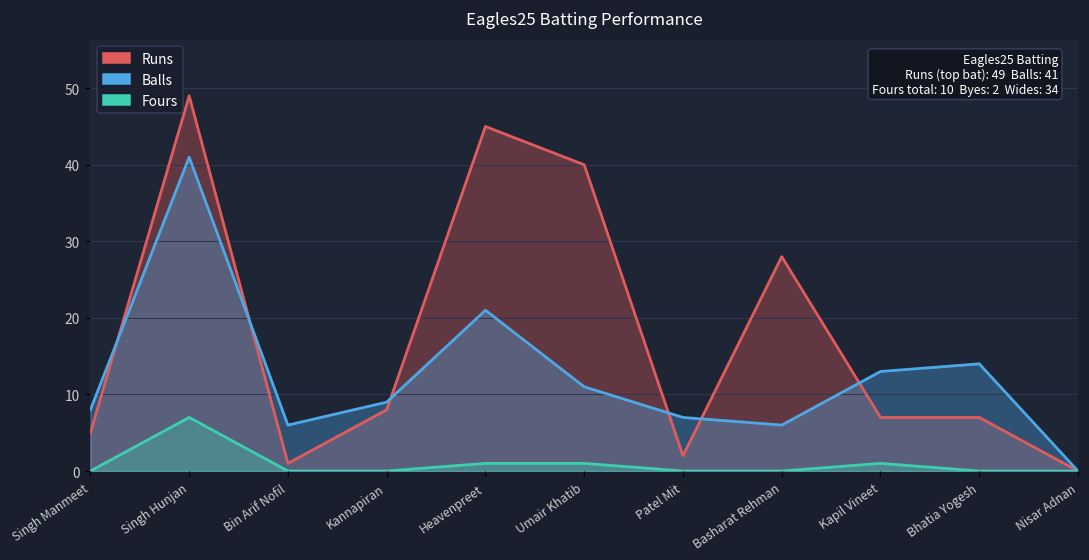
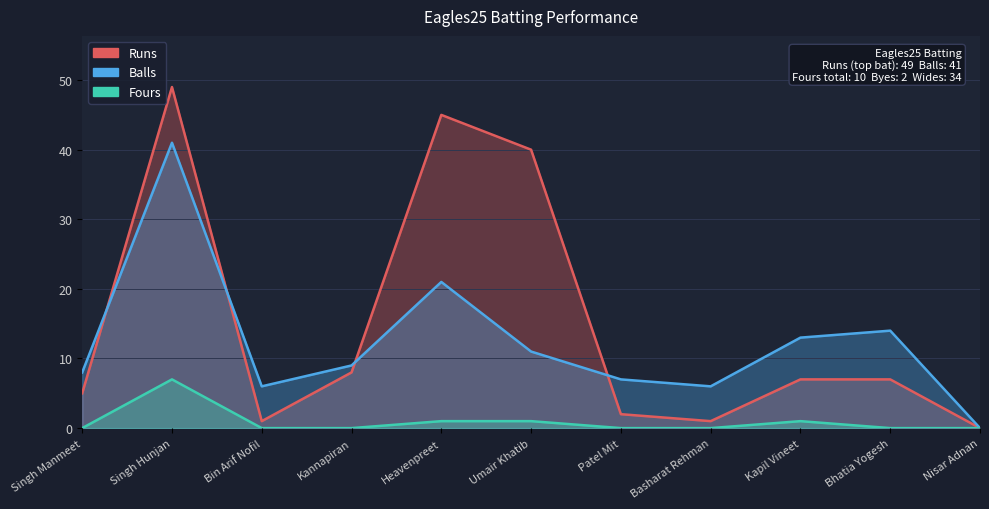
  {
    "Runs": {
      "Singh Manmeet": 5,
      "Singh Hunjan": 49,
      "Bin Arif Nofil": 1,
      "Kannapiran": 8,
      "Heavenpreet": 45,
      "Umair Khatib": 40,
      "Patel Mit": 2,
-     "Basharat Rehman": 28,
+     "Basharat Rehman": 1,
      "Kapil Vineet": 7,
      "Bhatia Yogesh": 7
    }
  }
